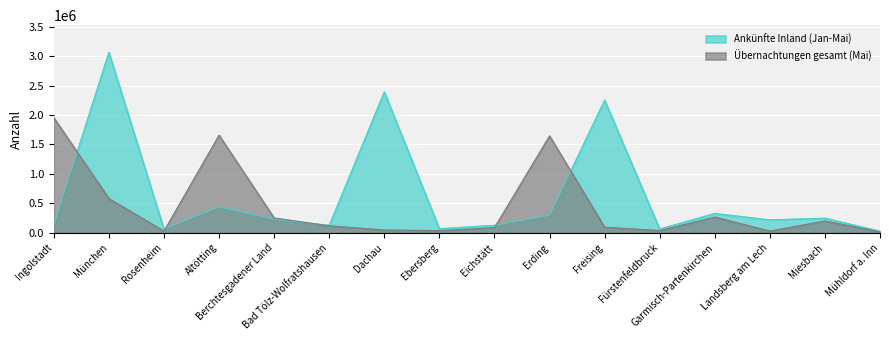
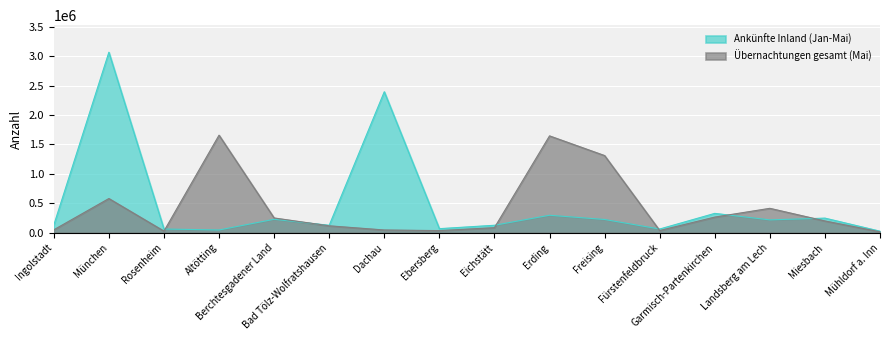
  {
    "Ankünfte Inland (Jan-Mai)": {
      "Ingolstadt": 100000,
      "München": 3100000,
-     "Altötting": 400000,
+     "Altötting": 0,
      "Dachau": 2400000,
      "Erding": 300000,
-     "Freising": 2300000,
+     "Freising": 200000,
      "Garmisch-Partenkirchen": 300000,
      "Landsberg am Lech": 200000,
      "Miesbach": 200000
    },
    "Übernachtungen gesamt (Mai)": {
-     "Ingolstadt": 2000000,
+     "Ingolstadt": 100000,
      "München": 600000,
      "Altötting": 1700000,
      "Dachau": 0,
      "Erding": 1600000,
-     "Freising": 100000,
+     "Freising": 1300000,
      "Garmisch-Partenkirchen": 300000,
-     "Landsberg am Lech": 0,
+     "Landsberg am Lech": 400000,
      "Miesbach": 200000
    }
  }
